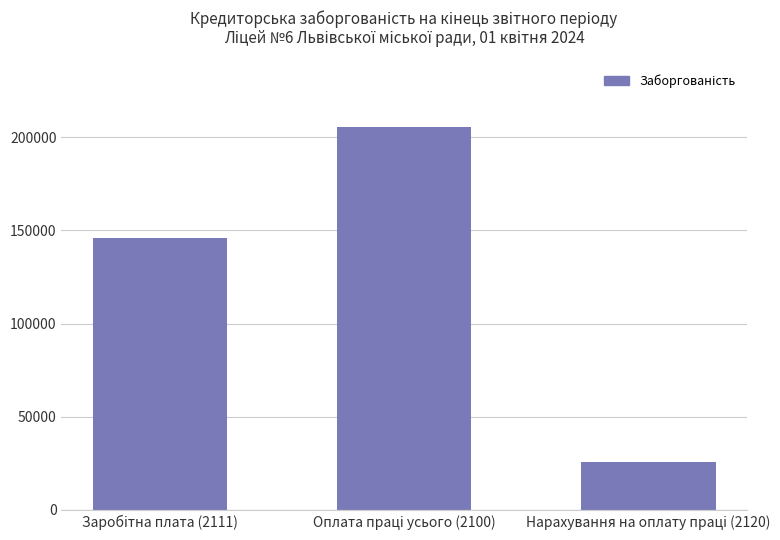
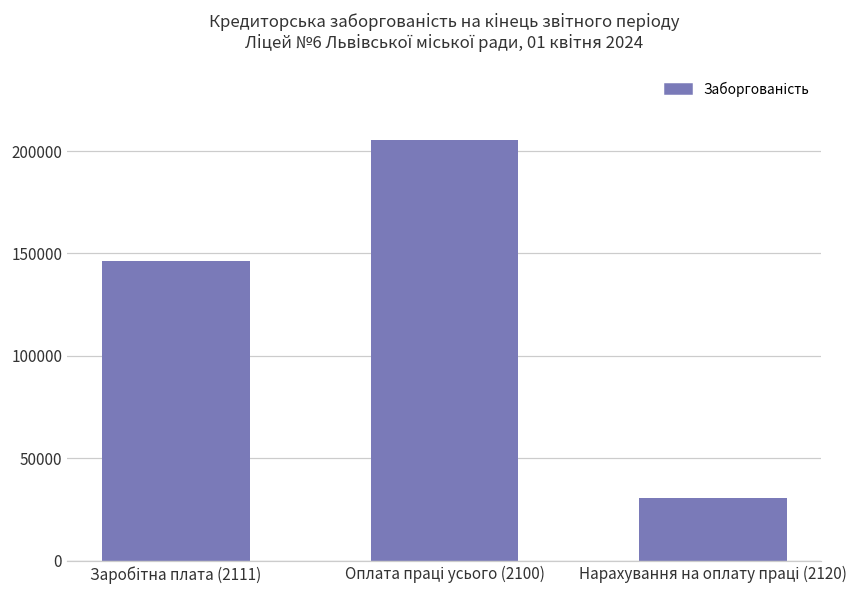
  {
    "Заробітна плата (2111)": 146000,
    "Оплата праці усього (2100)": 206000,
-   "Нарахування на оплату праці (2120)": 26000
+   "Нарахування на оплату праці (2120)": 31000
  }
